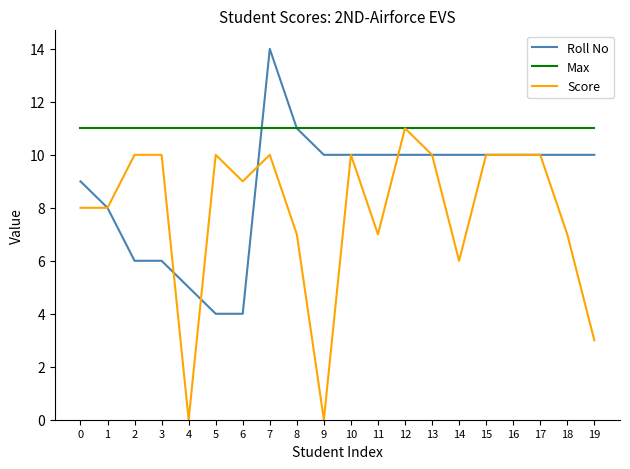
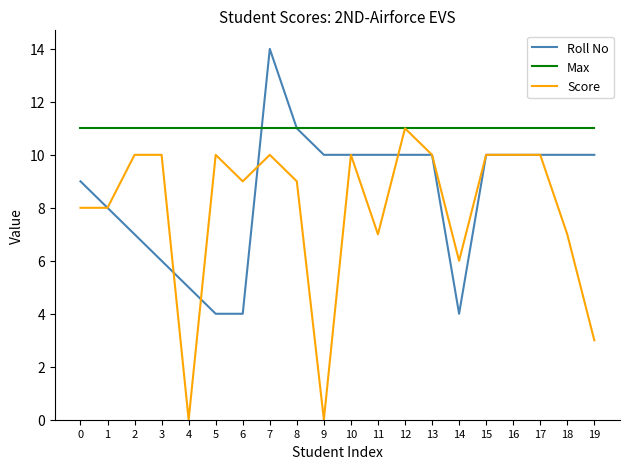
  {
    "Roll No": {
      "0": 9,
-     "2": 6,
+     "2": 7,
      "3": 6,
      "4": 5,
      "5": 4,
      "6": 4,
      "7": 14,
      "9": 10,
      "11": 10,
      "12": 10,
-     "14": 10,
+     "14": 4,
      "18": 10,
      "19": 10
    },
    "Max": {
      "0": 11,
      "1": 11,
      "2": 11,
      "3": 11,
      "4": 11,
      "5": 11,
      "6": 11,
      "7": 11,
      "9": 11,
      "10": 11,
      "11": 11,
      "13": 11,
      "14": 11,
      "15": 11,
      "16": 11,
      "17": 11,
      "18": 11,
      "19": 11
    },
    "Score": {
      "0": 8,
      "2": 10,
      "3": 10,
      "4": 0,
      "5": 10,
      "6": 9,
      "7": 10,
-     "8": 7,
+     "8": 9,
      "9": 0,
      "11": 7,
      "14": 6,
      "18": 7,
      "19": 3
    }
  }
